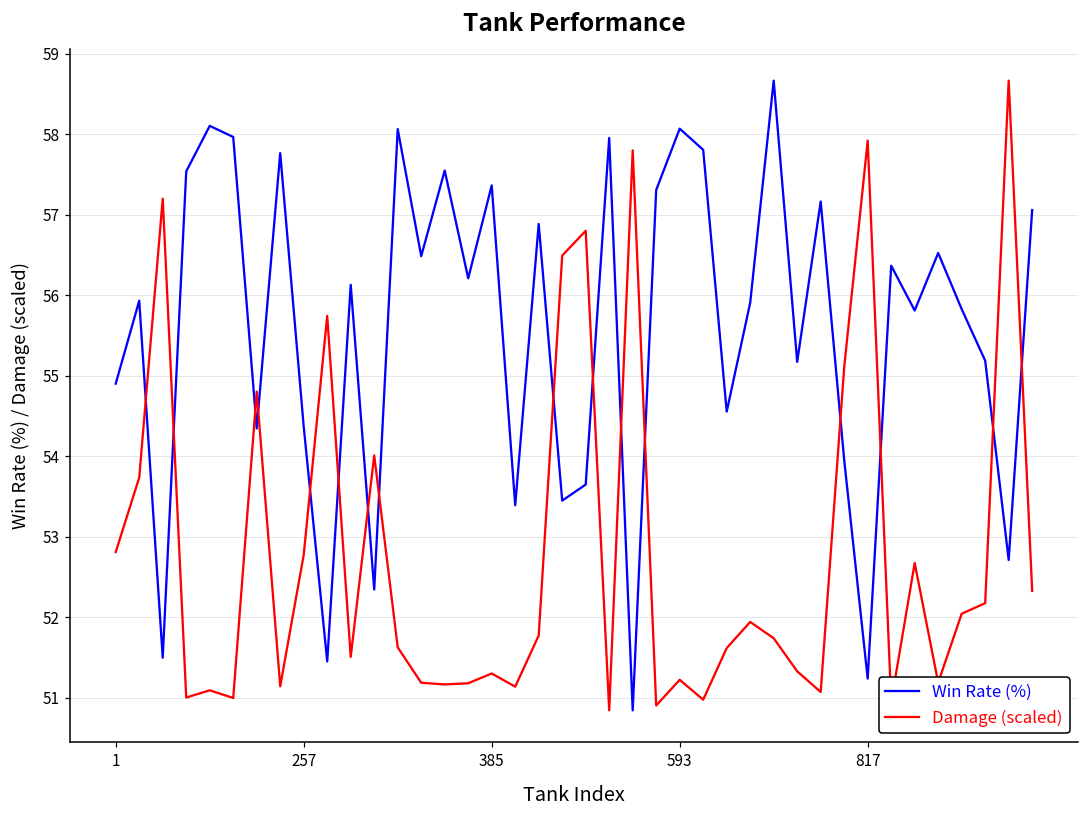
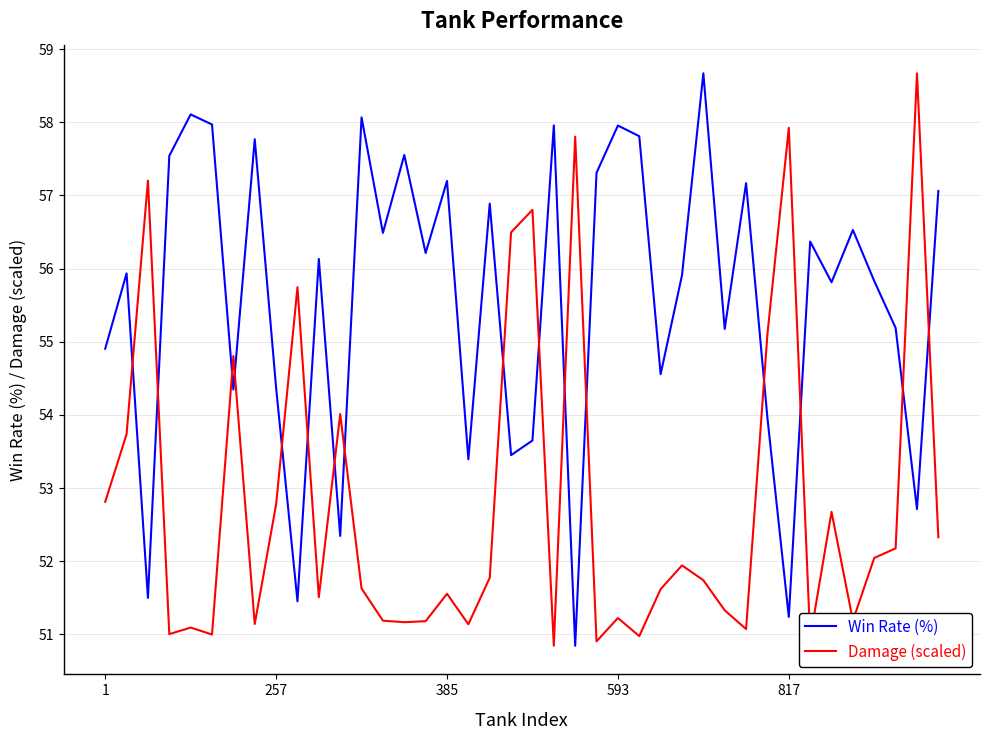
  {
    "Win Rate (%)": {
      "257": 54.4,
-     "385": 57.4,
-     "593": 58.1,
+     "385": 57.2,
+     "593": 58.0,
      "817": 51.2
    },
    "Damage (scaled)": {
      "257": 52.8,
-     "385": 51.3,
+     "385": 51.6,
      "593": 51.2,
      "817": 57.9
    }
  }
